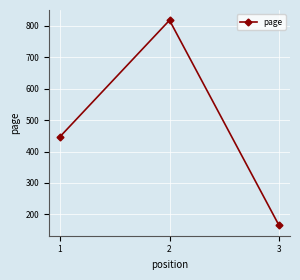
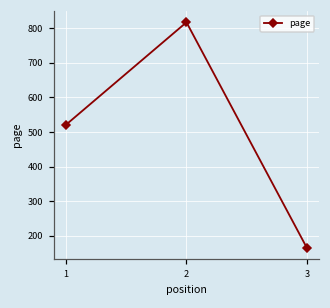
  {
-   "1": 450,
+   "1": 520,
    "2": 820,
    "3": 170
  }
